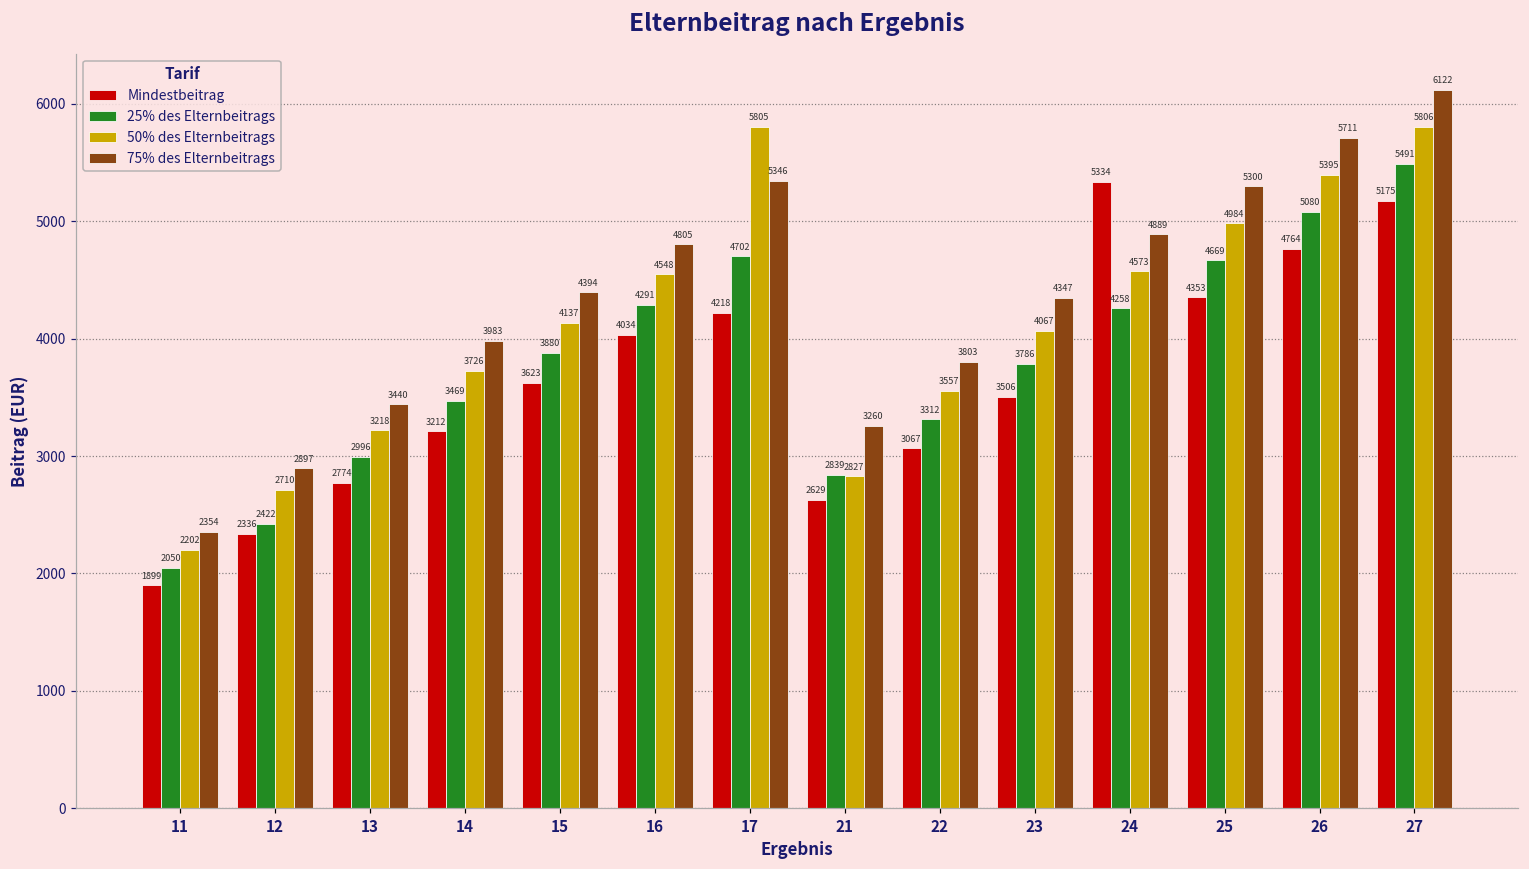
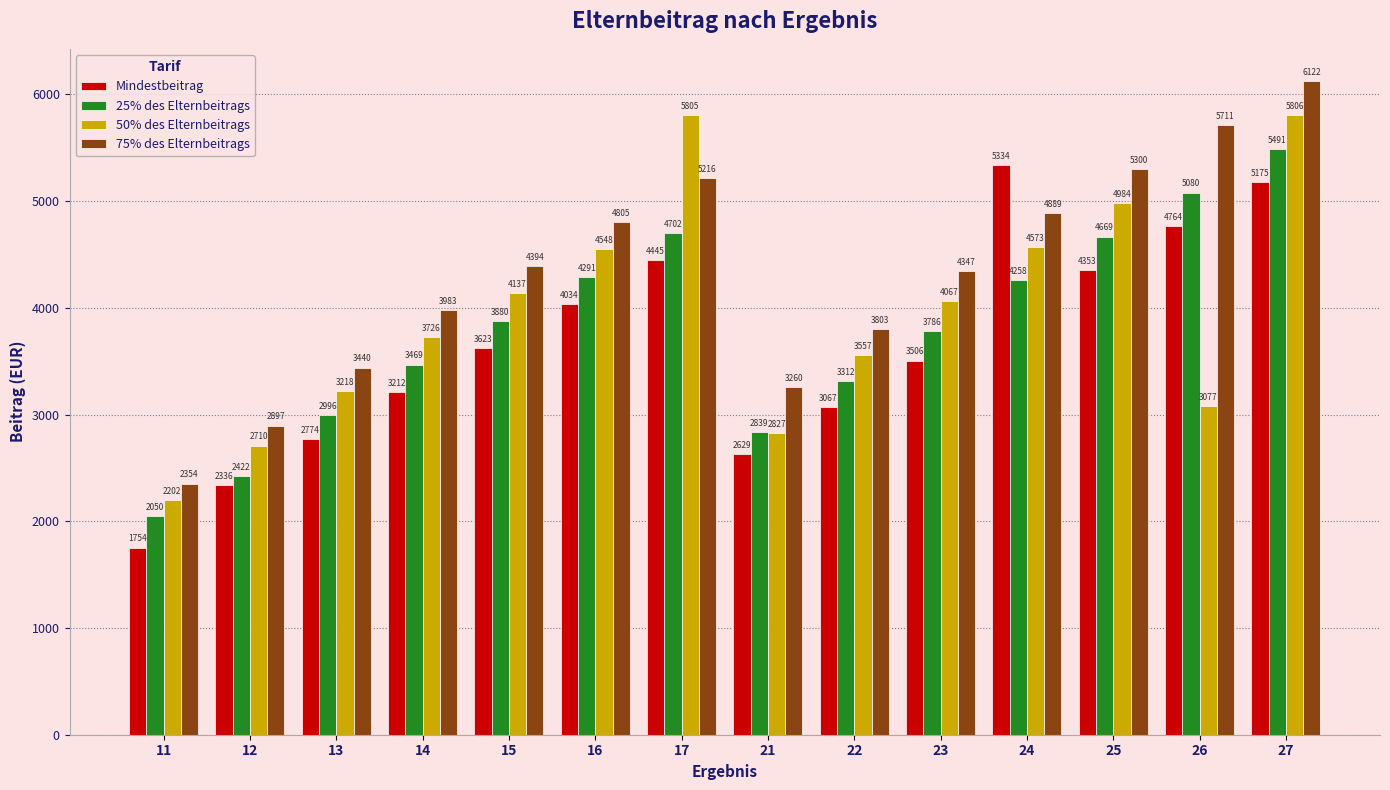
  {
    "Mindestbeitrag": {
-     "11": 1899,
+     "11": 1754,
      "12": 2336,
      "13": 2774,
      "14": 3212,
      "15": 3623,
      "16": 4034,
-     "17": 4218,
+     "17": 4445,
      "21": 2629,
      "22": 3067,
      "23": 3506,
      "24": 5334,
      "25": 4353,
      "26": 4764,
      "27": 5175
    },
    "25% des Elternbeitrags": {
      "11": 2050,
      "12": 2422,
      "13": 2996,
      "14": 3469,
      "15": 3880,
      "16": 4291,
      "17": 4702,
      "21": 2839,
      "22": 3312,
      "23": 3786,
      "24": 4258,
      "25": 4669,
      "26": 5080,
      "27": 5491
    },
    "50% des Elternbeitrags": {
      "11": 2202,
      "12": 2710,
      "13": 3218,
      "14": 3726,
      "15": 4137,
      "16": 4548,
      "17": 5805,
      "21": 2827,
      "22": 3557,
      "23": 4067,
      "24": 4573,
      "25": 4984,
-     "26": 5395,
+     "26": 3077,
      "27": 5806
    },
    "75% des Elternbeitrags": {
      "11": 2354,
      "12": 2897,
      "13": 3440,
      "14": 3983,
      "15": 4394,
      "16": 4805,
-     "17": 5346,
+     "17": 5216,
      "21": 3260,
      "22": 3803,
      "23": 4347,
      "24": 4889,
      "25": 5300,
      "26": 5711,
      "27": 6122
    }
  }
